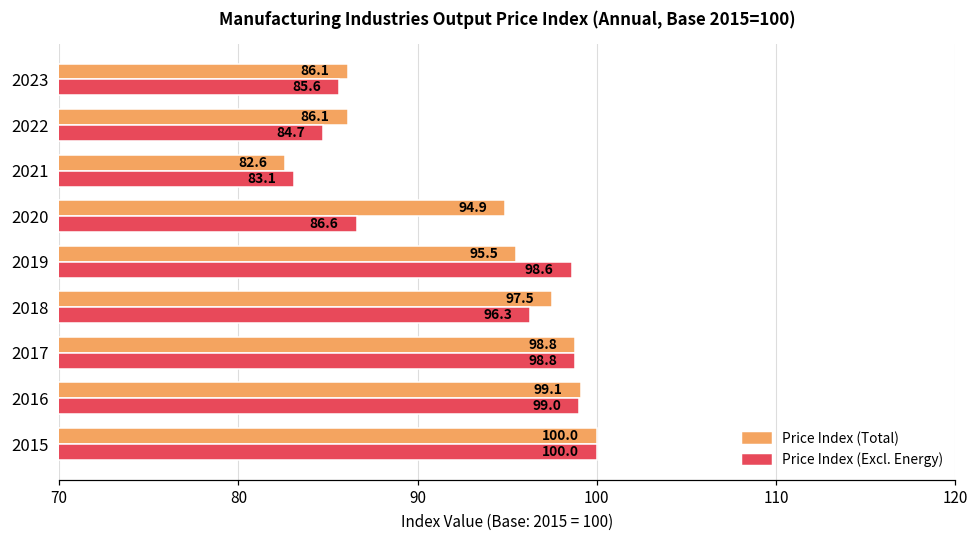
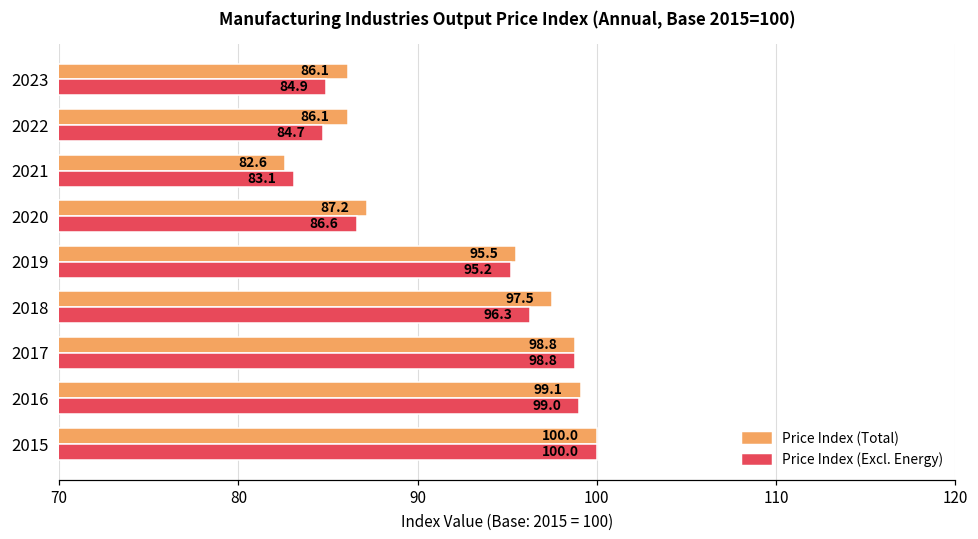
  {
    "Price Index (Total)": {
      "2023": 86.1,
      "2022": 86.1,
      "2021": 82.6,
-     "2020": 94.9,
+     "2020": 87.2,
      "2019": 95.5,
      "2018": 97.5,
      "2017": 98.8,
      "2016": 99.1,
      "2015": 100.0
    },
    "Price Index (Excl. Energy)": {
-     "2023": 85.6,
+     "2023": 84.9,
      "2022": 84.7,
      "2021": 83.1,
      "2020": 86.6,
-     "2019": 98.6,
+     "2019": 95.2,
      "2018": 96.3,
      "2017": 98.8,
      "2016": 99.0,
      "2015": 100.0
    }
  }
